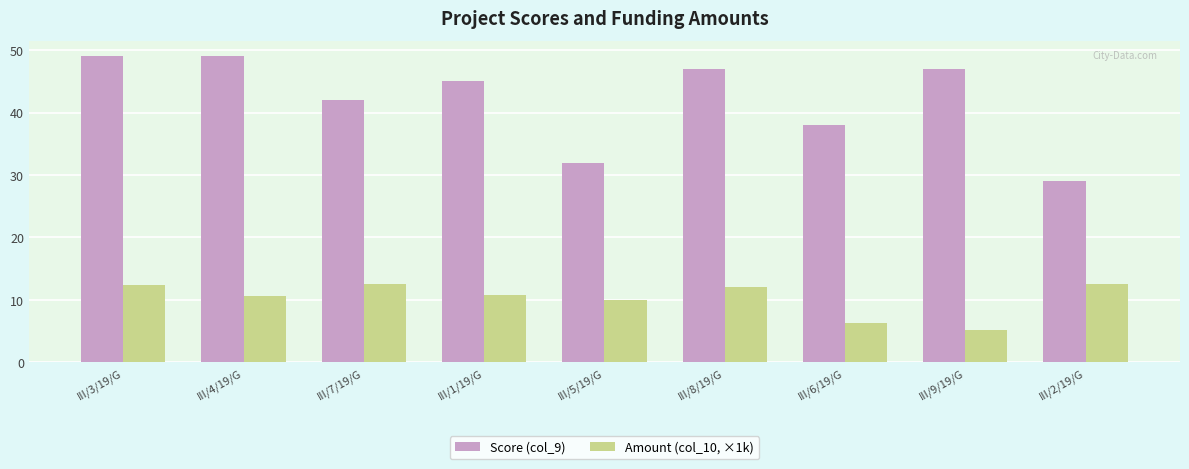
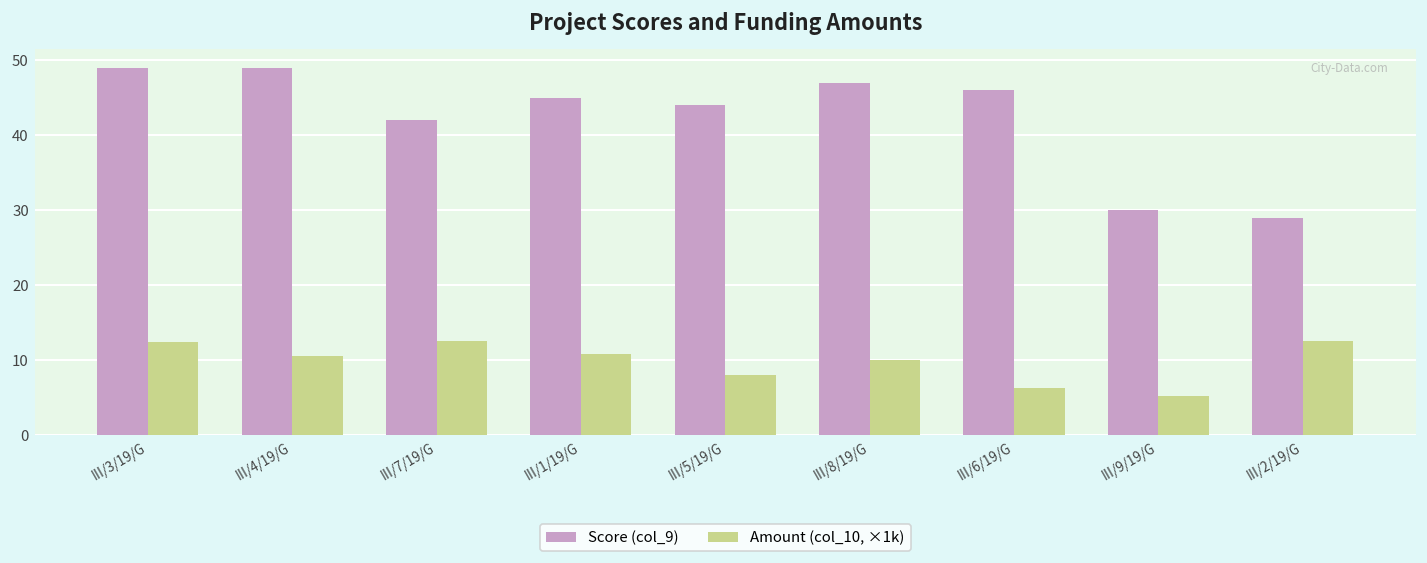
  {
    "Score (col_9)": {
      "III/3/19/G": 49,
      "III/4/19/G": 49,
      "III/7/19/G": 42,
      "III/1/19/G": 45,
-     "III/5/19/G": 32,
+     "III/5/19/G": 44,
      "III/8/19/G": 47,
-     "III/6/19/G": 38,
-     "III/9/19/G": 47,
+     "III/6/19/G": 46,
+     "III/9/19/G": 30,
      "III/2/19/G": 29
    },
    "Amount (col_10, ×1k)": {
      "III/3/19/G": 12,
      "III/4/19/G": 11,
      "III/7/19/G": 13,
      "III/1/19/G": 11,
-     "III/5/19/G": 10,
-     "III/8/19/G": 12,
+     "III/5/19/G": 8,
+     "III/8/19/G": 10,
      "III/6/19/G": 6,
      "III/9/19/G": 5,
      "III/2/19/G": 13
    }
  }
